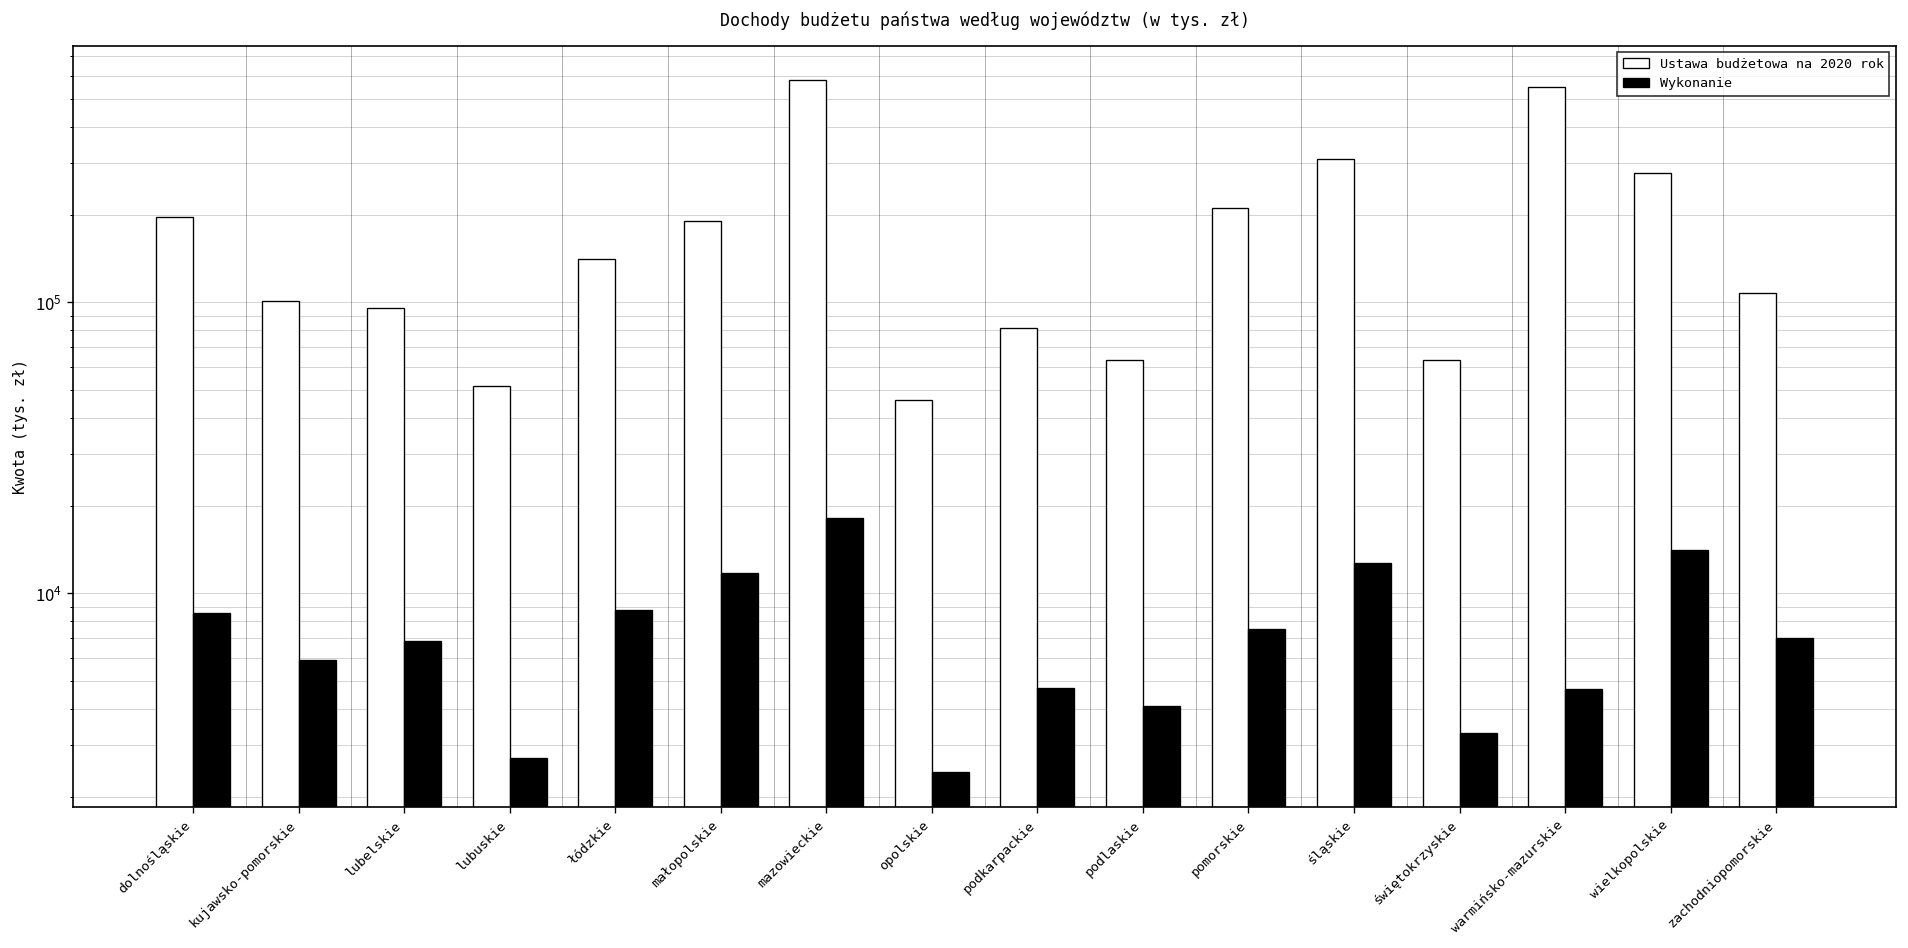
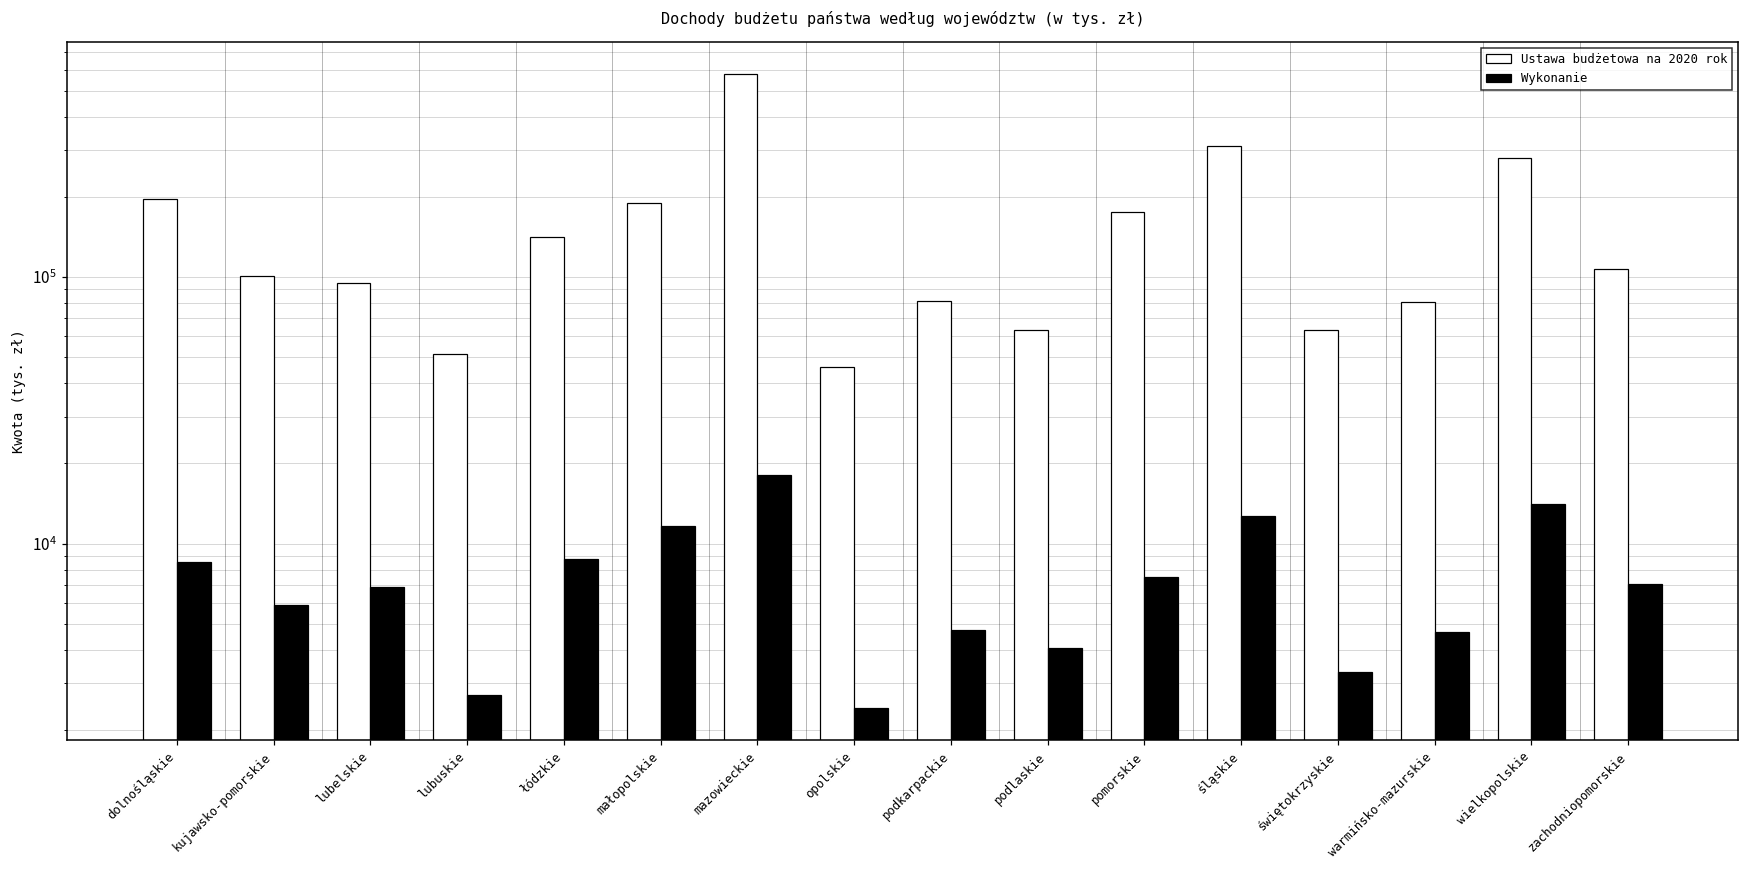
  {
    "Ustawa budżetowa na 2020 rok": {
      "dolnośląskie": 200000,
      "kujawsko-pomorskie": 101000,
      "lubelskie": 95000,
      "lubuskie": 52000,
      "łódzkie": 140000,
      "małopolskie": 190000,
      "mazowieckie": 580000,
      "opolskie": 46000,
      "podkarpackie": 82000,
      "podlaskie": 63000,
-     "pomorskie": 210000,
+     "pomorskie": 180000,
      "śląskie": 310000,
      "świętokrzyskie": 63000,
-     "warmińsko-mazurskie": 550000,
+     "warmińsko-mazurskie": 81000,
      "wielkopolskie": 280000,
      "zachodniopomorskie": 110000
    },
    "Wykonanie": {
      "dolnośląskie": 8500,
      "kujawsko-pomorskie": 5900,
      "lubelskie": 6900,
      "lubuskie": 2700,
      "łódzkie": 8700,
      "małopolskie": 12000,
      "mazowieckie": 18000,
      "opolskie": 2400,
      "podkarpackie": 4700,
      "podlaskie": 4100,
      "pomorskie": 7500,
      "śląskie": 13000,
      "świętokrzyskie": 3300,
      "warmińsko-mazurskie": 4700,
      "wielkopolskie": 14000,
      "zachodniopomorskie": 7000
    }
  }
